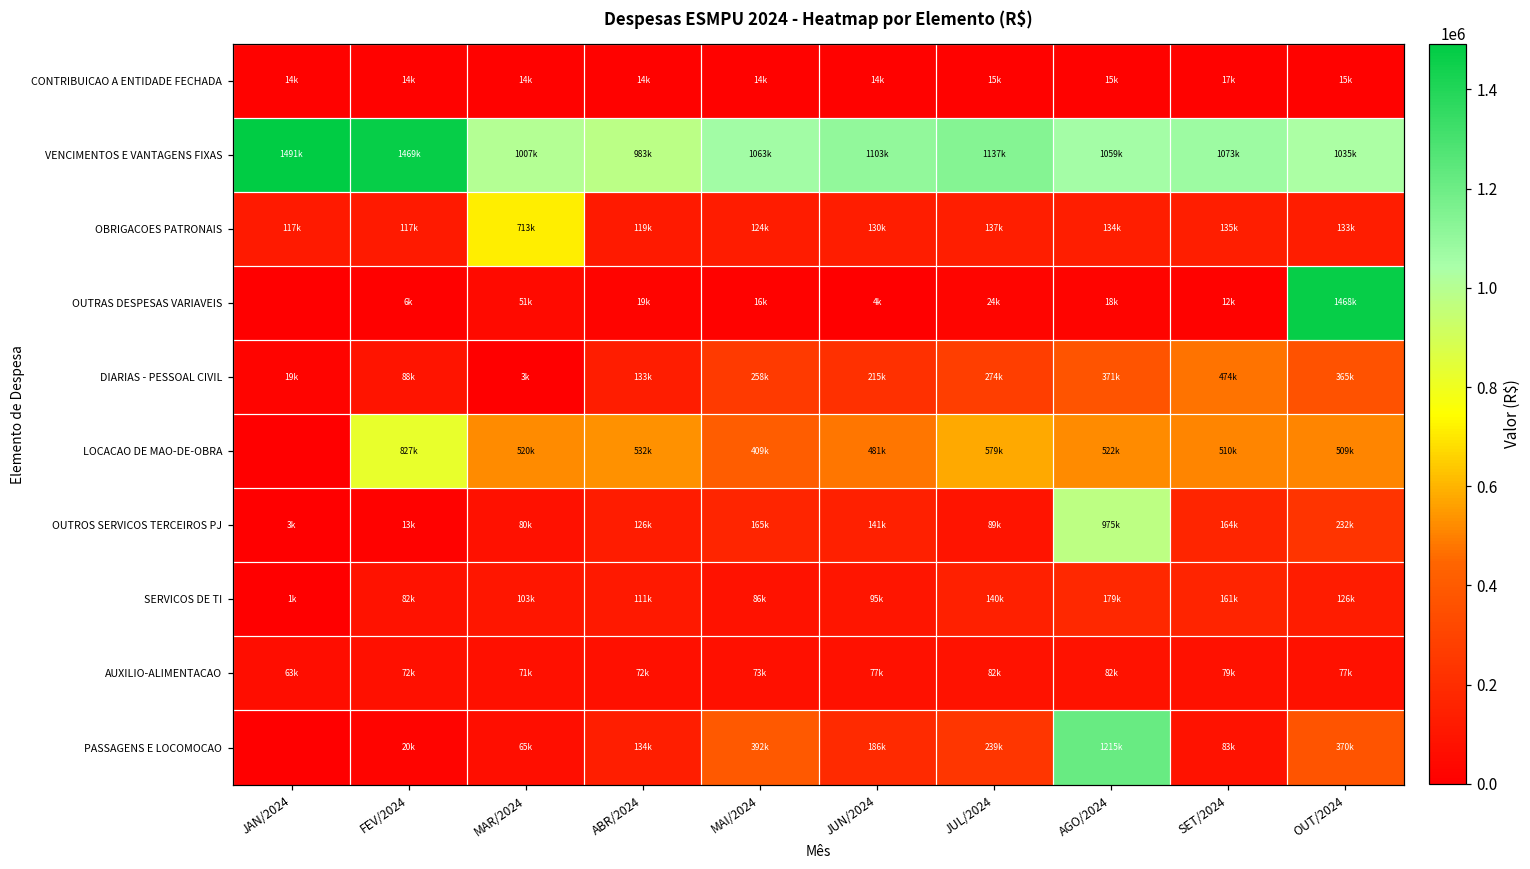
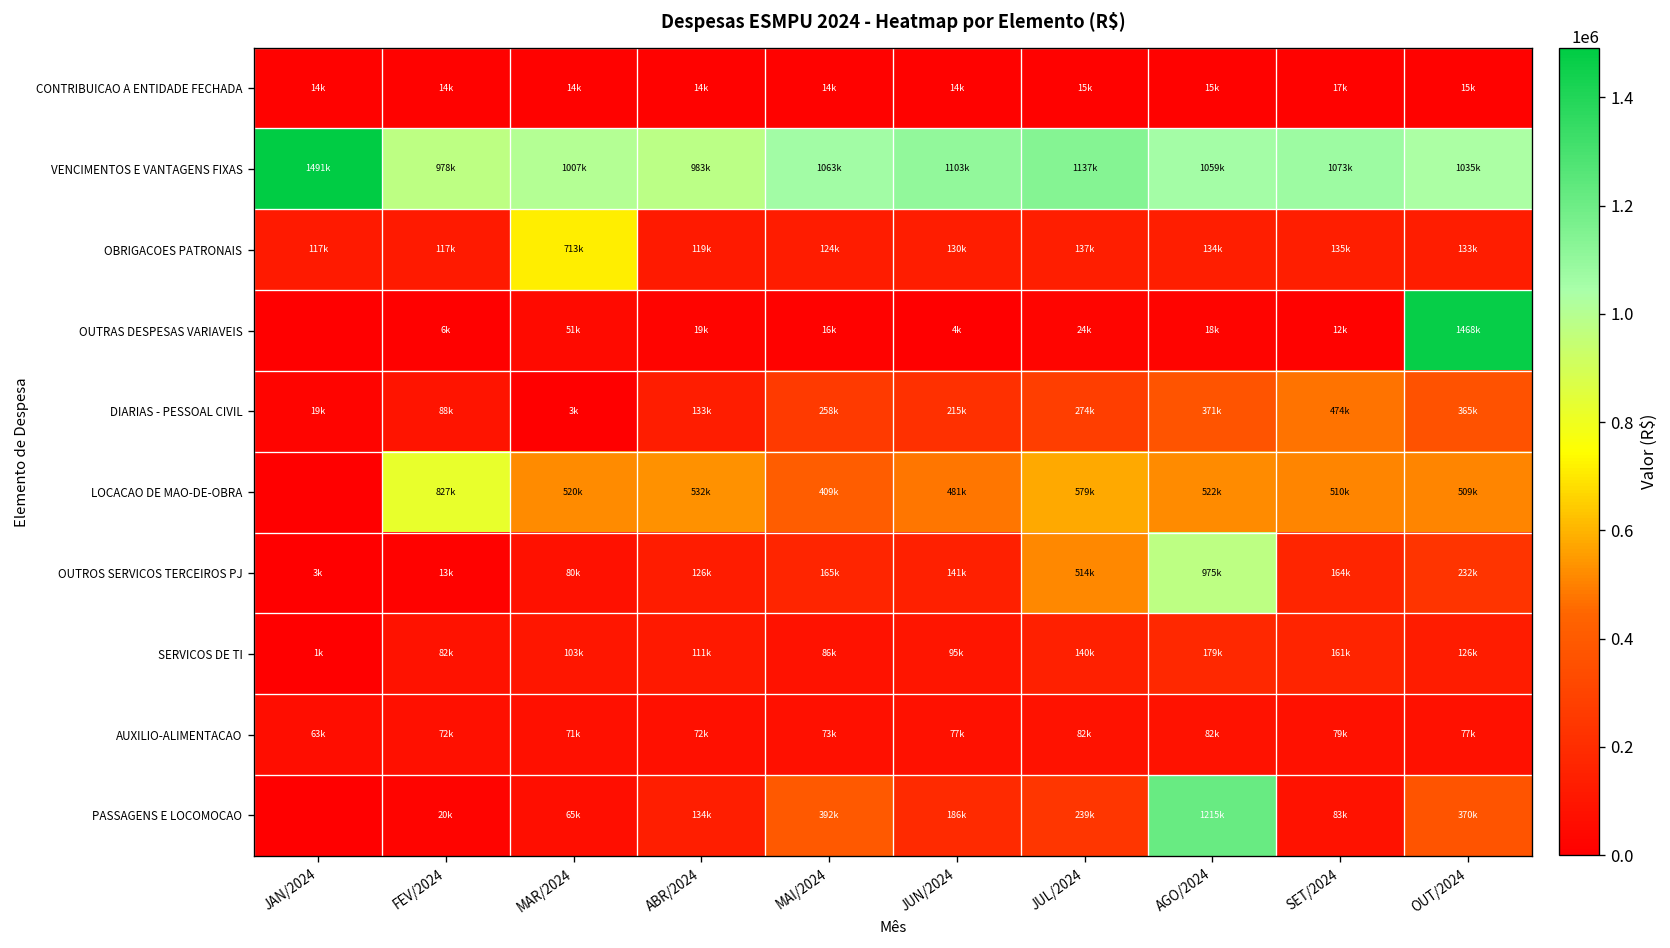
  {
    "CONTRIBUICAO A ENTIDADE FECHADA": {
      "JAN/2024": "14k",
      "FEV/2024": "14k",
      "MAR/2024": "14k",
      "ABR/2024": "14k",
      "MAI/2024": "14k",
      "JUN/2024": "14k",
      "JUL/2024": "15k",
      "AGO/2024": "15k",
      "SET/2024": "17k",
      "OUT/2024": "15k"
    },
    "VENCIMENTOS E VANTAGENS FIXAS": {
      "JAN/2024": "1491k",
-     "FEV/2024": "1469k",
+     "FEV/2024": "978k",
      "MAR/2024": "1007k",
      "ABR/2024": "983k",
      "MAI/2024": "1063k",
      "JUN/2024": "1103k",
      "JUL/2024": "1137k",
      "AGO/2024": "1059k",
      "SET/2024": "1073k",
      "OUT/2024": "1035k"
    },
    "OBRIGACOES PATRONAIS": {
      "JAN/2024": "117k",
      "FEV/2024": "117k",
      "MAR/2024": "713k",
      "ABR/2024": "119k",
      "MAI/2024": "124k",
      "JUN/2024": "130k",
      "JUL/2024": "137k",
      "AGO/2024": "134k",
      "SET/2024": "135k",
      "OUT/2024": "133k"
    },
    "OUTRAS DESPESAS VARIAVEIS": {
      "FEV/2024": "6k",
      "MAR/2024": "51k",
      "ABR/2024": "19k",
      "MAI/2024": "16k",
      "JUN/2024": "4k",
      "JUL/2024": "24k",
      "AGO/2024": "18k",
      "SET/2024": "12k",
      "OUT/2024": "1468k"
    },
    "DIARIAS - PESSOAL CIVIL": {
      "JAN/2024": "19k",
      "FEV/2024": "88k",
      "MAR/2024": "3k",
      "ABR/2024": "133k",
      "MAI/2024": "258k",
      "JUN/2024": "215k",
      "JUL/2024": "274k",
      "AGO/2024": "371k",
      "SET/2024": "474k",
      "OUT/2024": "365k"
    },
    "LOCACAO DE MAO-DE-OBRA": {
      "FEV/2024": "827k",
      "MAR/2024": "520k",
      "ABR/2024": "532k",
      "MAI/2024": "409k",
      "JUN/2024": "481k",
      "JUL/2024": "579k",
      "AGO/2024": "522k",
      "SET/2024": "510k",
      "OUT/2024": "509k"
    },
    "OUTROS SERVICOS TERCEIROS PJ": {
      "JAN/2024": "3k",
      "FEV/2024": "13k",
      "MAR/2024": "80k",
      "ABR/2024": "126k",
      "MAI/2024": "165k",
      "JUN/2024": "141k",
-     "JUL/2024": "89k",
+     "JUL/2024": "514k",
      "AGO/2024": "975k",
      "SET/2024": "164k",
      "OUT/2024": "232k"
    },
    "SERVICOS DE TI": {
      "JAN/2024": "1k",
      "FEV/2024": "82k",
      "MAR/2024": "103k",
      "ABR/2024": "111k",
      "MAI/2024": "86k",
      "JUN/2024": "95k",
      "JUL/2024": "140k",
      "AGO/2024": "179k",
      "SET/2024": "161k",
      "OUT/2024": "126k"
    },
    "AUXILIO-ALIMENTACAO": {
      "JAN/2024": "63k",
      "FEV/2024": "72k",
      "MAR/2024": "71k",
      "ABR/2024": "72k",
      "MAI/2024": "73k",
      "JUN/2024": "77k",
      "JUL/2024": "82k",
      "AGO/2024": "82k",
      "SET/2024": "79k",
      "OUT/2024": "77k"
    },
    "PASSAGENS E LOCOMOCAO": {
      "FEV/2024": "20k",
      "MAR/2024": "65k",
      "ABR/2024": "134k",
      "MAI/2024": "392k",
      "JUN/2024": "186k",
      "JUL/2024": "239k",
      "AGO/2024": "1215k",
      "SET/2024": "83k",
      "OUT/2024": "370k"
    }
  }
